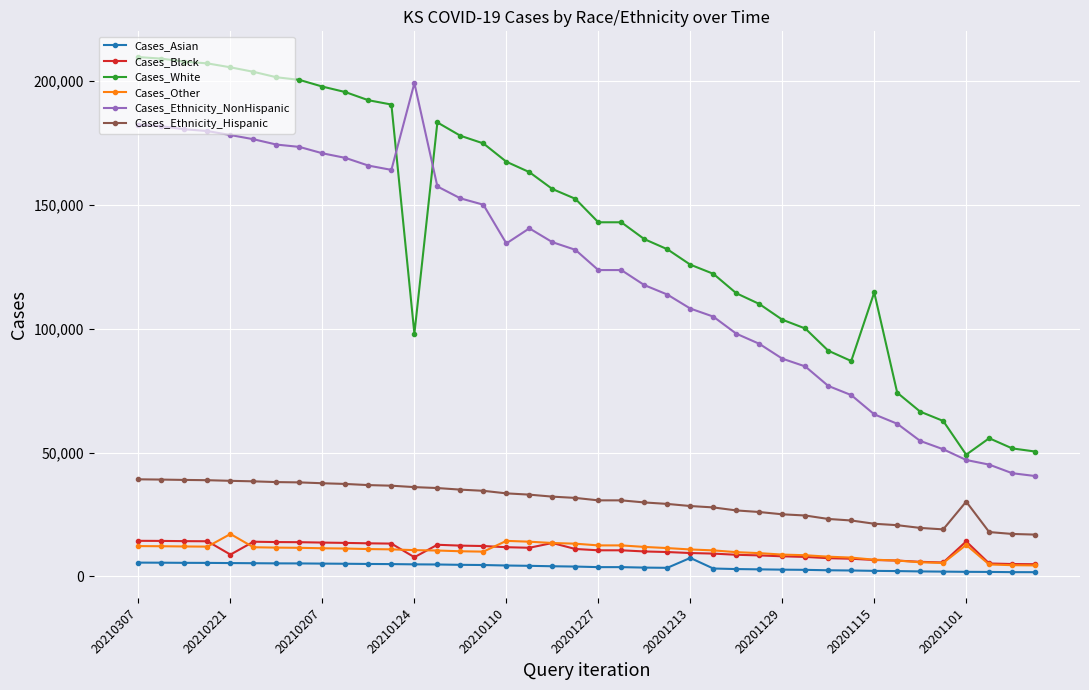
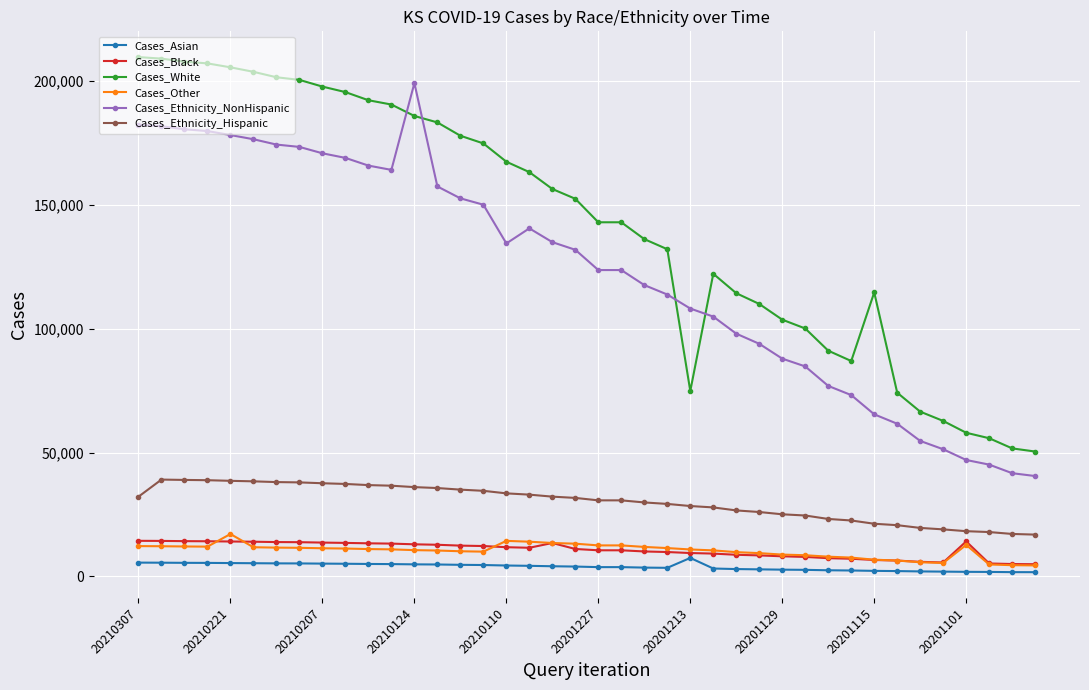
  {
    "Cases_Asian": {
      "20210307": "6,000",
      "20210221": "5,000",
      "20210207": "5,000",
      "20210124": "5,000",
      "20210110": "4,000",
      "20201227": "4,000",
      "20201213": "7,000",
      "20201129": "3,000",
      "20201115": "2,000",
      "20201101": "2,000"
    },
    "Cases_Black": {
      "20210307": "14,000",
-     "20210221": "9,000",
+     "20210221": "14,000",
      "20210207": "14,000",
-     "20210124": "8,000",
+     "20210124": "13,000",
      "20210110": "12,000",
      "20201227": "11,000",
      "20201213": "9,000",
      "20201101": "14,000"
    },
    "Cases_White": {
      "20210207": "198,000",
-     "20210124": "98,000",
+     "20210124": "186,000",
      "20210110": "167,000",
      "20201227": "143,000",
-     "20201213": "126,000",
+     "20201213": "75,000",
      "20201129": "104,000",
      "20201115": "115,000",
-     "20201101": "49,000"
+     "20201101": "58,000"
    },
    "Cases_Other": {
      "20210307": "12,000",
      "20210221": "17,000",
      "20210207": "11,000",
      "20210124": "11,000",
      "20210110": "14,000",
      "20201227": "12,000",
      "20201213": "11,000",
      "20201101": "13,000"
    },
    "Cases_Ethnicity_NonHispanic": {
      "20210221": "178,000",
      "20210207": "171,000",
      "20210124": "199,000",
      "20210110": "134,000",
      "20201227": "124,000",
      "20201213": "108,000",
      "20201129": "88,000",
      "20201115": "65,000",
      "20201101": "47,000"
    },
    "Cases_Ethnicity_Hispanic": {
-     "20210307": "39,000",
+     "20210307": "32,000",
      "20210221": "39,000",
      "20210207": "38,000",
      "20210124": "36,000",
      "20210110": "34,000",
      "20201227": "31,000",
      "20201213": "28,000",
      "20201129": "25,000",
      "20201115": "21,000",
-     "20201101": "30,000"
+     "20201101": "18,000"
    }
  }
